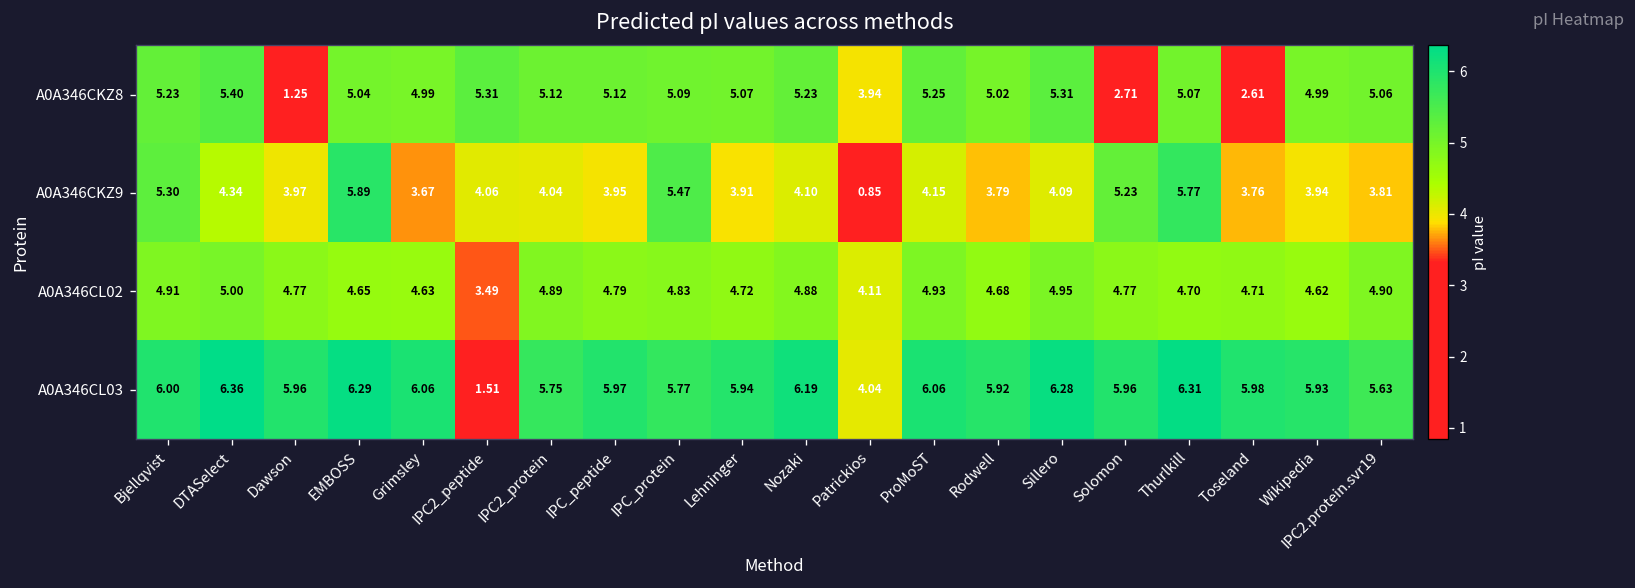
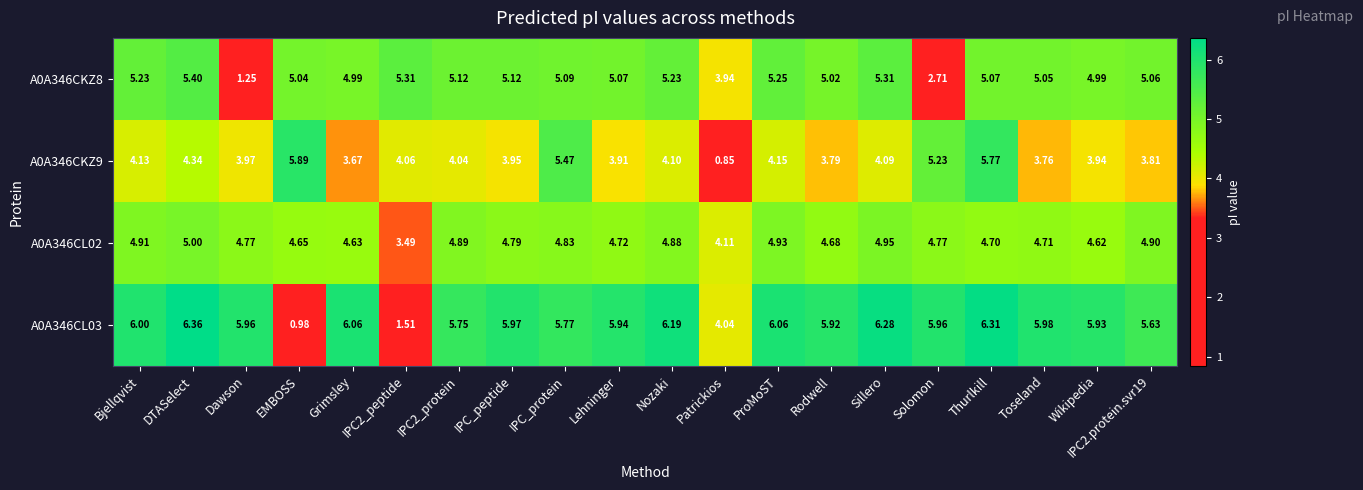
  {
    "A0A346CKZ8": {
      "Bjellqvist": 5.23,
      "DTASelect": 5.40,
      "Dawson": 1.25,
      "EMBOSS": 5.04,
      "Grimsley": 4.99,
      "IPC2_peptide": 5.31,
      "IPC2_protein": 5.12,
      "IPC_peptide": 5.12,
      "IPC_protein": 5.09,
      "Lehninger": 5.07,
      "Nozaki": 5.23,
      "Patrickios": 3.94,
      "ProMoST": 5.25,
      "Rodwell": 5.02,
      "Sillero": 5.31,
      "Solomon": 2.71,
      "Thurlkill": 5.07,
-     "Toseland": 2.61,
+     "Toseland": 5.05,
      "Wikipedia": 4.99,
      "IPC2.protein.svr19": 5.06
    },
    "A0A346CKZ9": {
-     "Bjellqvist": 5.30,
+     "Bjellqvist": 4.13,
      "DTASelect": 4.34,
      "Dawson": 3.97,
      "EMBOSS": 5.89,
      "Grimsley": 3.67,
      "IPC2_peptide": 4.06,
      "IPC2_protein": 4.04,
      "IPC_peptide": 3.95,
      "IPC_protein": 5.47,
      "Lehninger": 3.91,
      "Nozaki": 4.10,
      "Patrickios": 0.85,
      "ProMoST": 4.15,
      "Rodwell": 3.79,
      "Sillero": 4.09,
      "Solomon": 5.23,
      "Thurlkill": 5.77,
      "Toseland": 3.76,
      "Wikipedia": 3.94,
      "IPC2.protein.svr19": 3.81
    },
    "A0A346CL02": {
      "Bjellqvist": 4.91,
      "DTASelect": 5.00,
      "Dawson": 4.77,
      "EMBOSS": 4.65,
      "Grimsley": 4.63,
      "IPC2_peptide": 3.49,
      "IPC2_protein": 4.89,
      "IPC_peptide": 4.79,
      "IPC_protein": 4.83,
      "Lehninger": 4.72,
      "Nozaki": 4.88,
      "Patrickios": 4.11,
      "ProMoST": 4.93,
      "Rodwell": 4.68,
      "Sillero": 4.95,
      "Solomon": 4.77,
      "Thurlkill": 4.70,
      "Toseland": 4.71,
      "Wikipedia": 4.62,
      "IPC2.protein.svr19": 4.90
    },
    "A0A346CL03": {
      "Bjellqvist": 6.00,
      "DTASelect": 6.36,
      "Dawson": 5.96,
-     "EMBOSS": 6.29,
+     "EMBOSS": 0.98,
      "Grimsley": 6.06,
      "IPC2_peptide": 1.51,
      "IPC2_protein": 5.75,
      "IPC_peptide": 5.97,
      "IPC_protein": 5.77,
      "Lehninger": 5.94,
      "Nozaki": 6.19,
      "Patrickios": 4.04,
      "ProMoST": 6.06,
      "Rodwell": 5.92,
      "Sillero": 6.28,
      "Solomon": 5.96,
      "Thurlkill": 6.31,
      "Toseland": 5.98,
      "Wikipedia": 5.93,
      "IPC2.protein.svr19": 5.63
    }
  }
